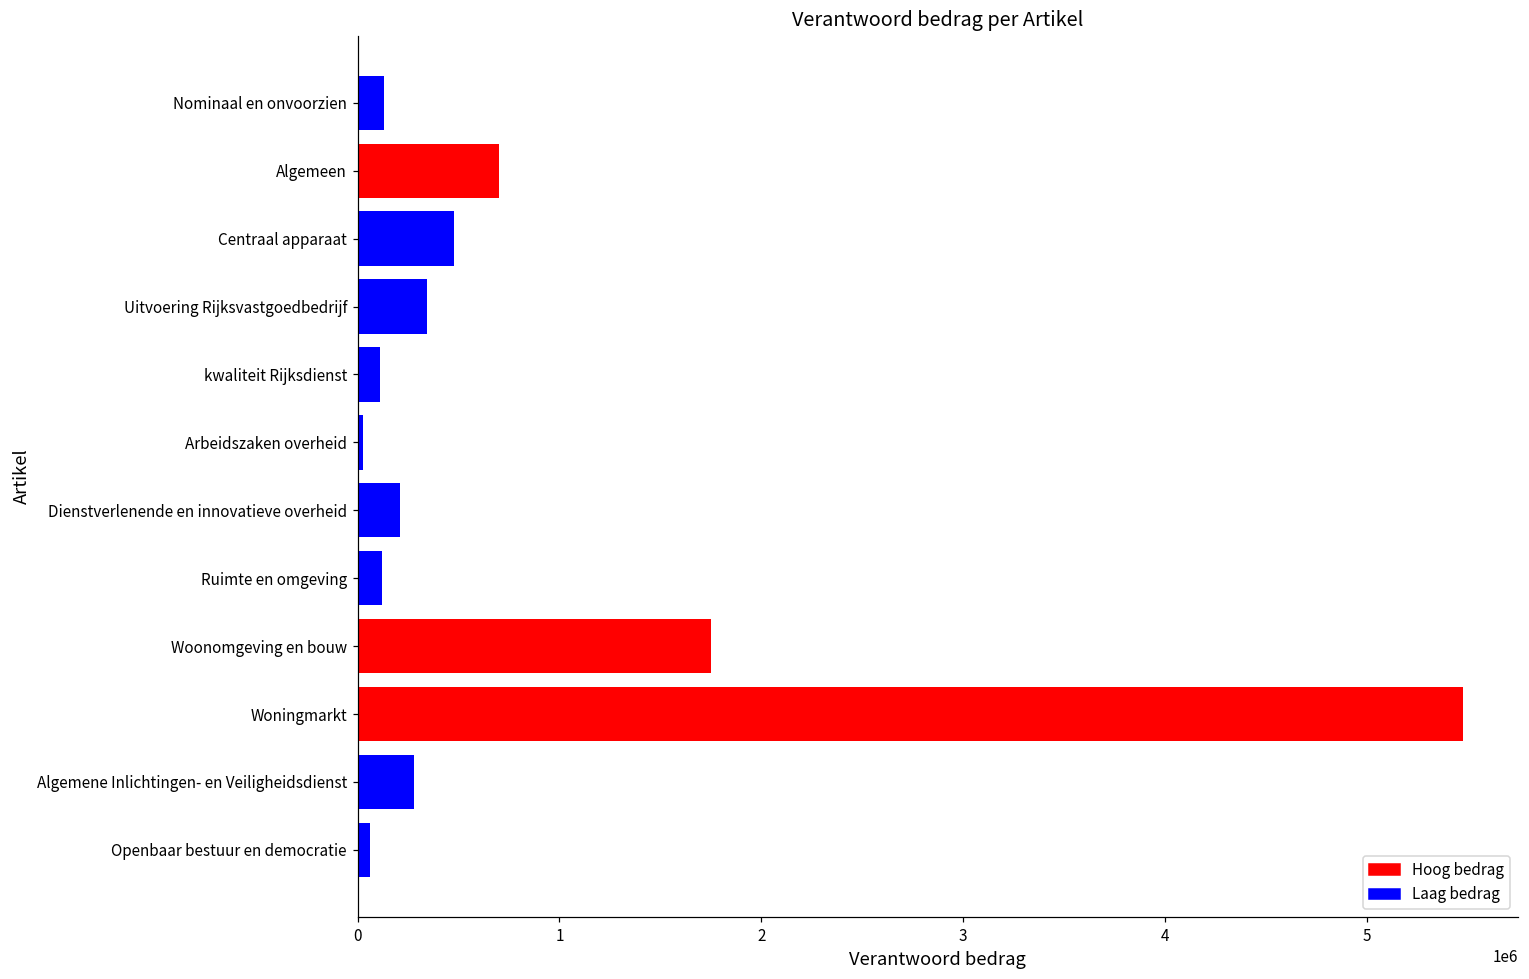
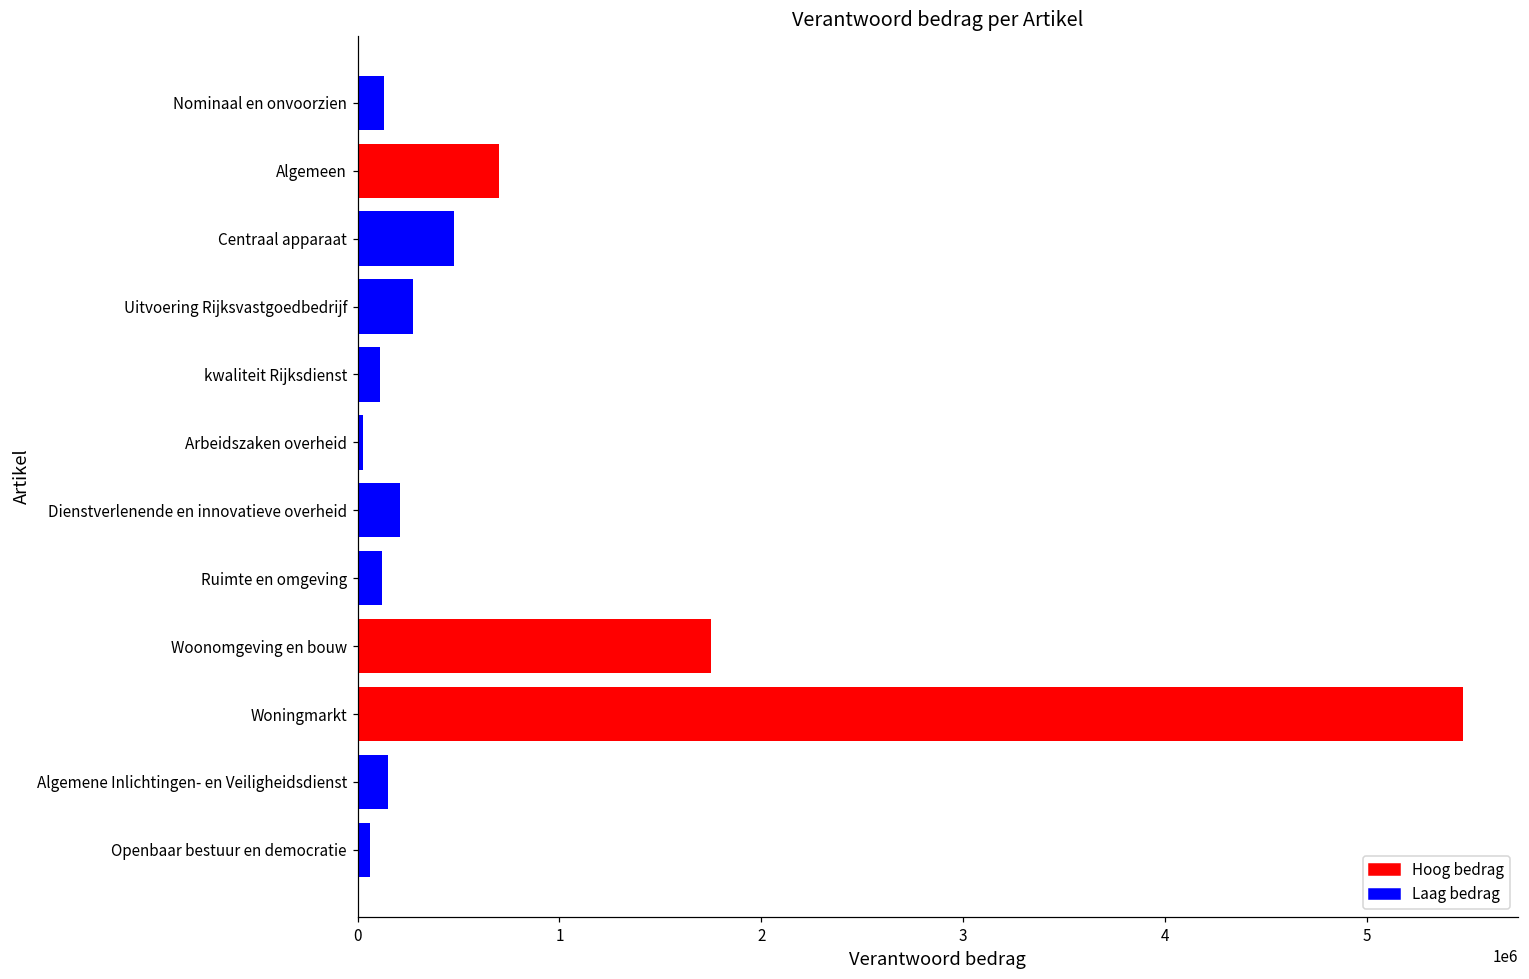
  {
    "Nominaal en onvoorzien": 130000,
    "Algemeen": 700000,
    "Centraal apparaat": 480000,
-   "Uitvoering Rijksvastgoedbedrijf": 340000,
+   "Uitvoering Rijksvastgoedbedrijf": 280000,
    "kwaliteit Rijksdienst": 110000,
    "Arbeidszaken overheid": 30000,
    "Dienstverlenende en innovatieve overheid": 210000,
    "Ruimte en omgeving": 120000,
    "Woonomgeving en bouw": 1750000,
    "Woningmarkt": 5480000,
-   "Algemene Inlichtingen- en Veiligheidsdienst": 280000,
+   "Algemene Inlichtingen- en Veiligheidsdienst": 150000,
    "Openbaar bestuur en democratie": 60000
  }
